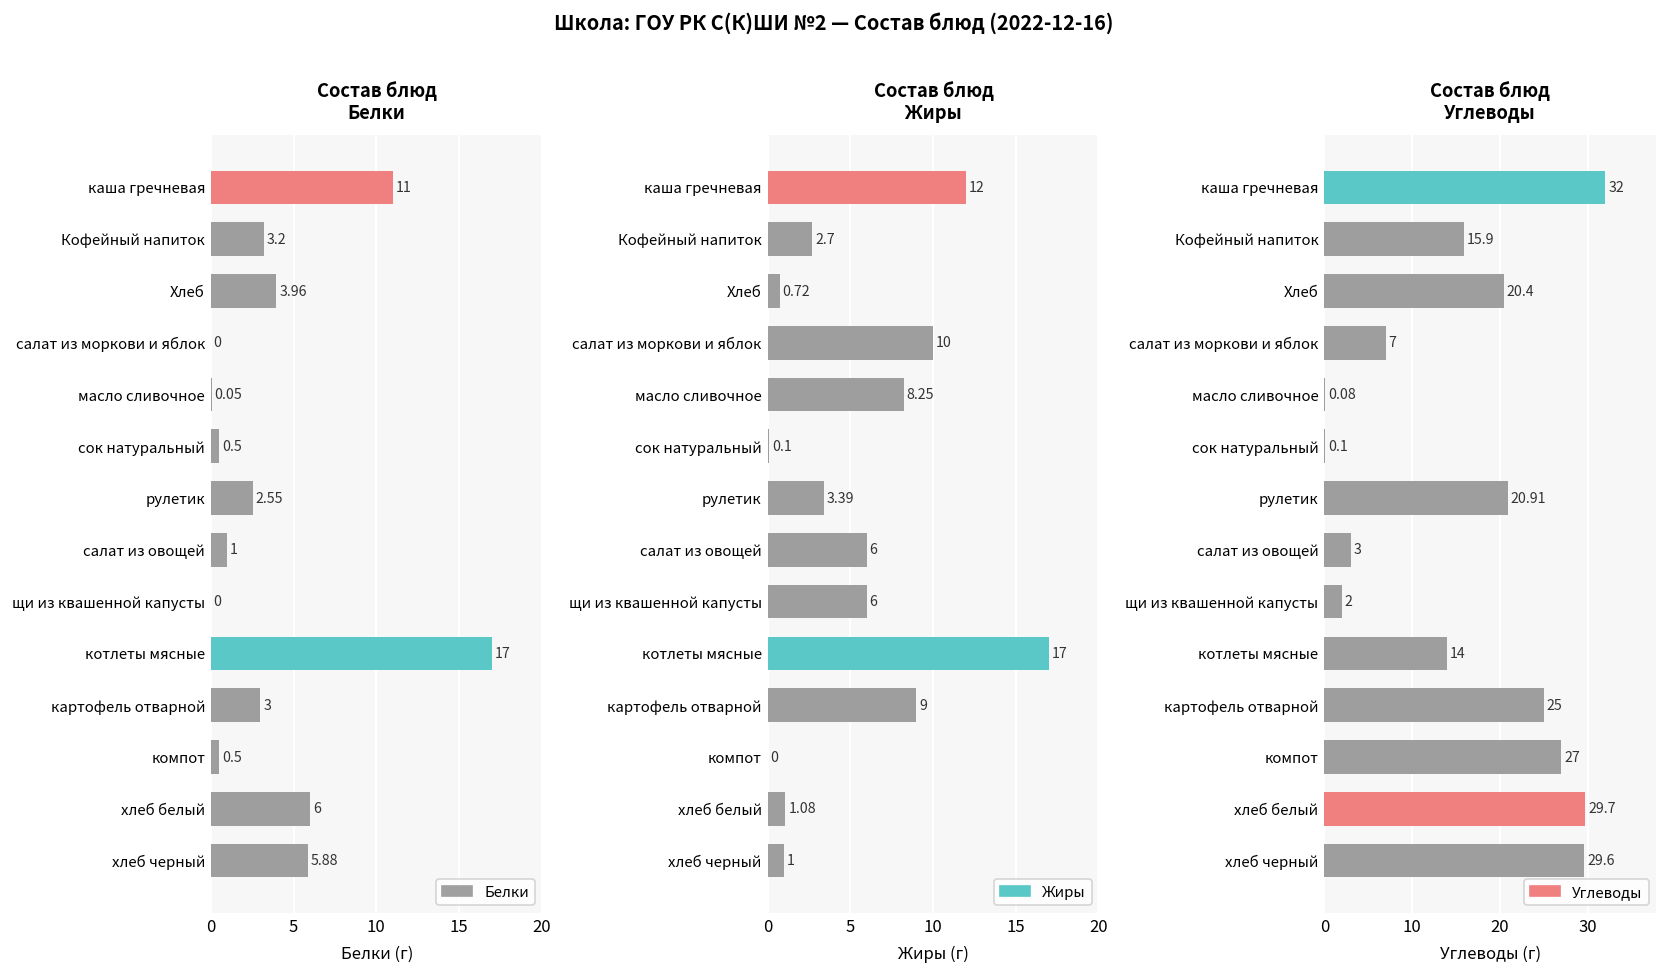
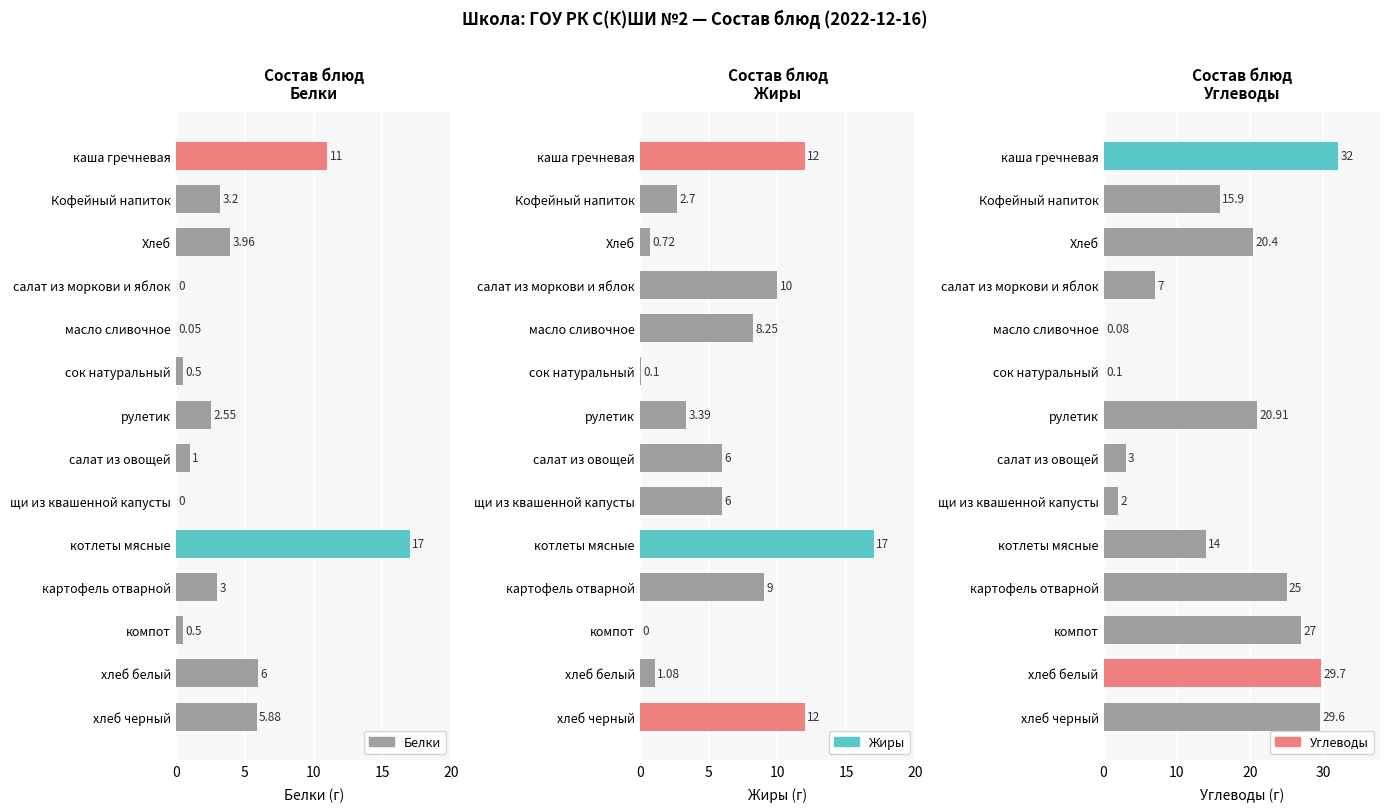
  {
    "Состав блюд Белки": {
      "каша гречневая": 11,
      "Кофейный напиток": 3.2,
      "Хлеб": 3.96,
      "салат из моркови и яблок": 0,
      "масло сливочное": 0.05,
      "сок натуральный": 0.5,
      "рулетик": 2.55,
      "салат из овощей": 1,
      "щи из квашенной капусты": 0,
      "котлеты мясные": 17,
      "картофель отварной": 3,
      "компот": 0.5,
      "хлеб белый": 6,
      "хлеб черный": 5.88
    },
    "Состав блюд Жиры": {
      "каша гречневая": 12,
      "Кофейный напиток": 2.7,
      "Хлеб": 0.72,
      "салат из моркови и яблок": 10,
      "масло сливочное": 8.25,
      "сок натуральный": 0.1,
      "рулетик": 3.39,
      "салат из овощей": 6,
      "щи из квашенной капусты": 6,
      "котлеты мясные": 17,
      "картофель отварной": 9,
      "компот": 0,
      "хлеб белый": 1.08,
-     "хлеб черный": 1
+     "хлеб черный": 12
    },
    "Состав блюд Углеводы": {
      "каша гречневая": 32,
      "Кофейный напиток": 15.9,
      "Хлеб": 20.4,
      "салат из моркови и яблок": 7,
      "масло сливочное": 0.08,
      "сок натуральный": 0.1,
      "рулетик": 20.91,
      "салат из овощей": 3,
      "щи из квашенной капусты": 2,
      "котлеты мясные": 14,
      "картофель отварной": 25,
      "компот": 27,
      "хлеб белый": 29.7,
      "хлеб черный": 29.6
    }
  }
